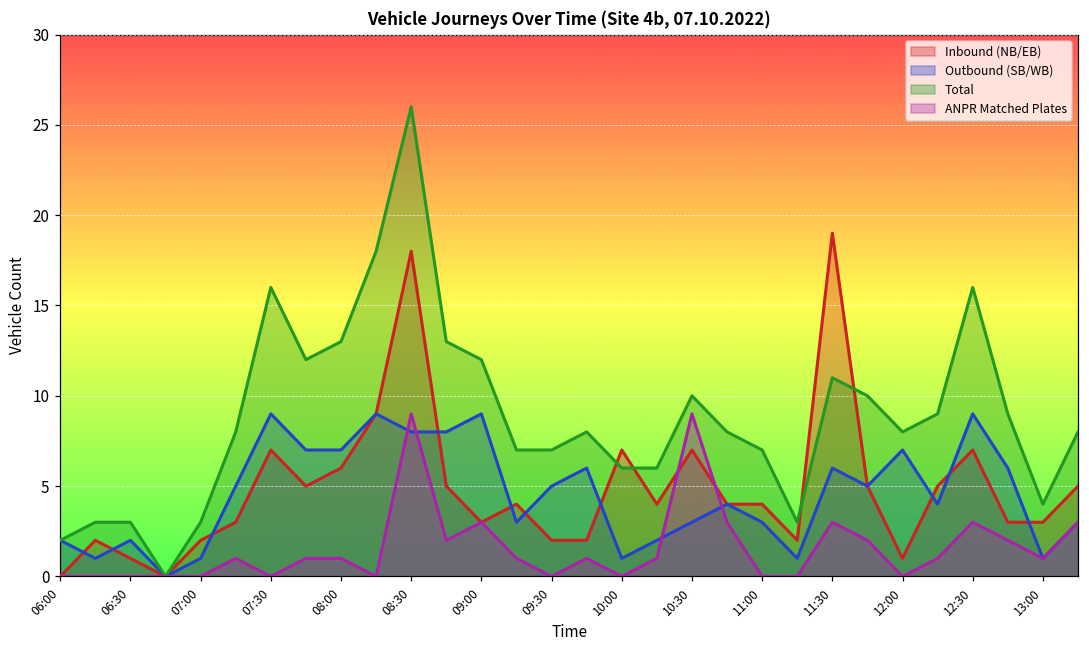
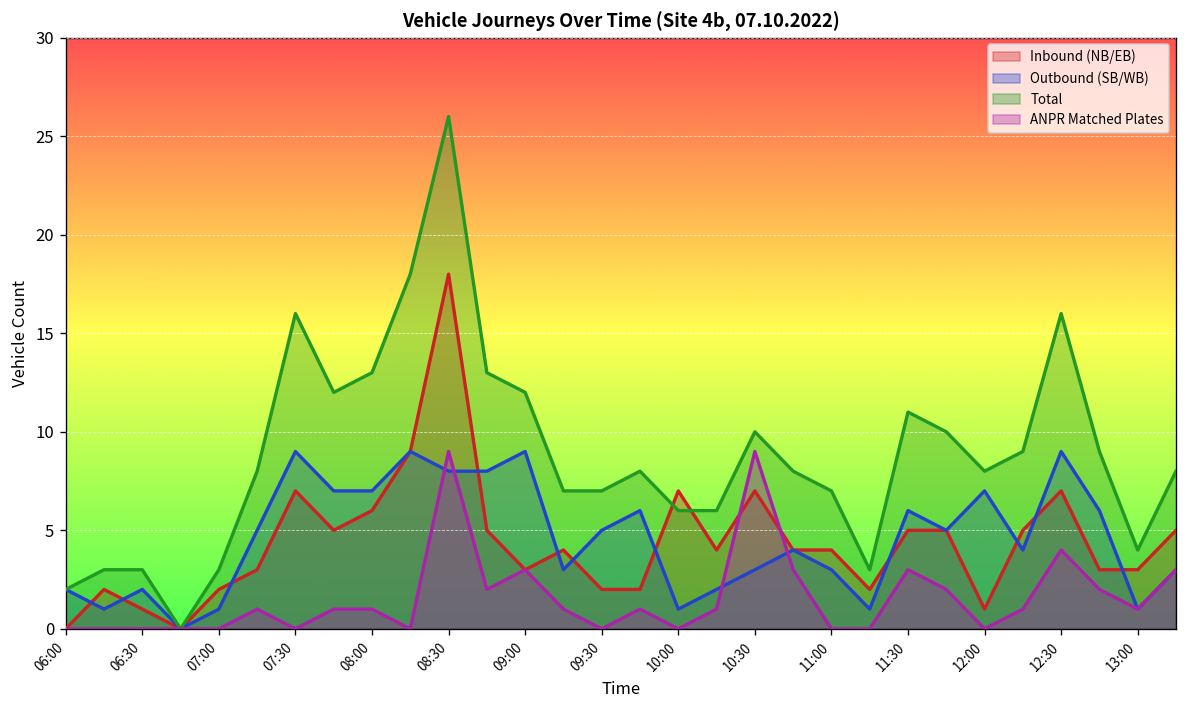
  {
    "Inbound (NB/EB)": {
      "06:30": 1,
      "07:00": 2,
      "07:30": 7,
      "08:00": 6,
      "08:30": 18,
      "09:30": 2,
      "10:00": 7,
      "10:30": 7,
      "11:00": 4,
-     "11:30": 19,
+     "11:30": 5,
      "12:00": 1,
      "12:30": 7,
      "13:00": 3
    },
    "Outbound (SB/WB)": {
      "06:30": 2,
      "07:00": 1,
      "07:30": 9,
      "08:00": 7,
      "08:30": 8,
      "09:00": 9,
      "09:30": 5,
      "10:00": 1,
      "10:30": 3,
      "11:00": 3,
      "11:30": 6,
      "12:00": 7,
      "12:30": 9
    },
    "Total": {
      "06:30": 3,
      "07:00": 3,
      "07:30": 16,
      "08:00": 13,
      "08:30": 26,
      "09:00": 12,
      "09:30": 7,
      "10:00": 6,
      "10:30": 10,
      "11:00": 7,
      "11:30": 11,
      "12:00": 8,
      "12:30": 16,
      "13:00": 4
    },
    "ANPR Matched Plates": {
      "06:30": 0,
      "07:00": 0,
      "07:30": 0,
      "08:00": 1,
      "08:30": 9,
      "09:30": 0,
      "10:00": 0,
      "10:30": 9,
      "11:00": 0,
      "11:30": 3,
      "12:00": 0,
-     "12:30": 3
+     "12:30": 4
    }
  }
